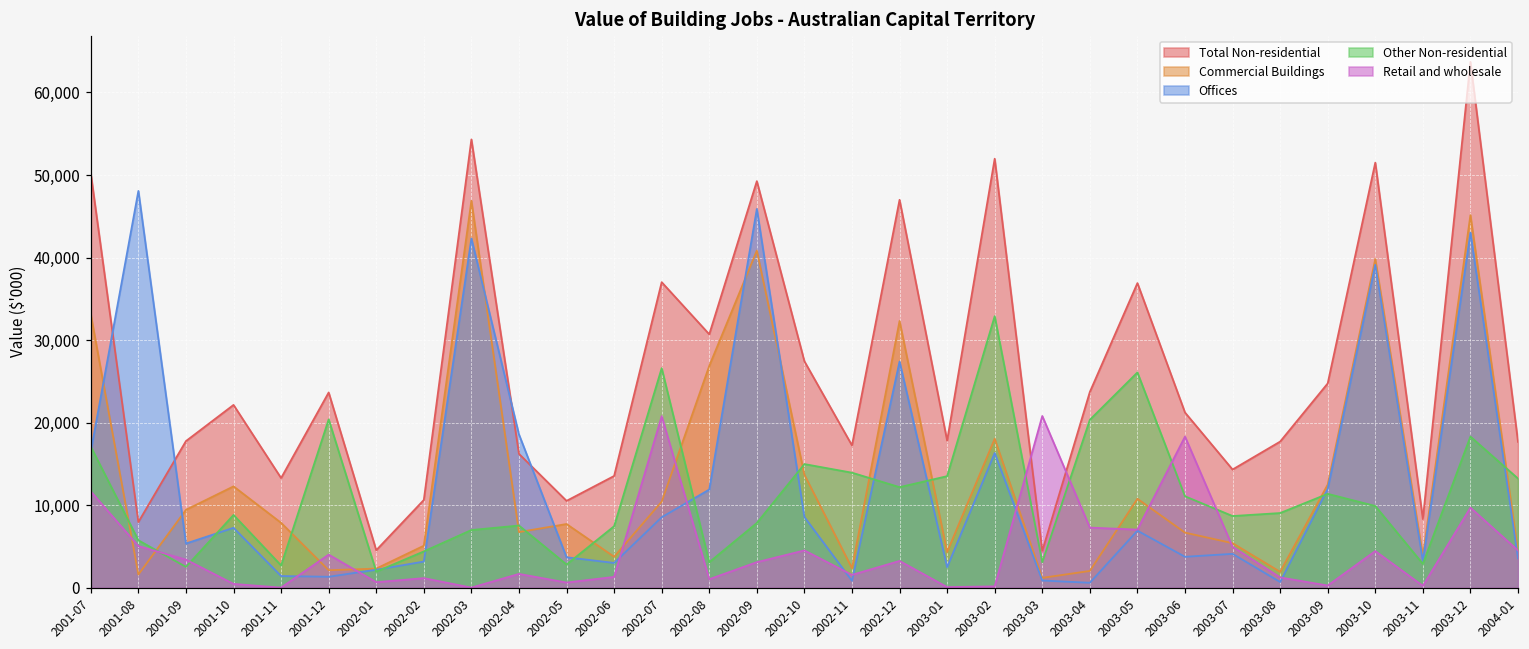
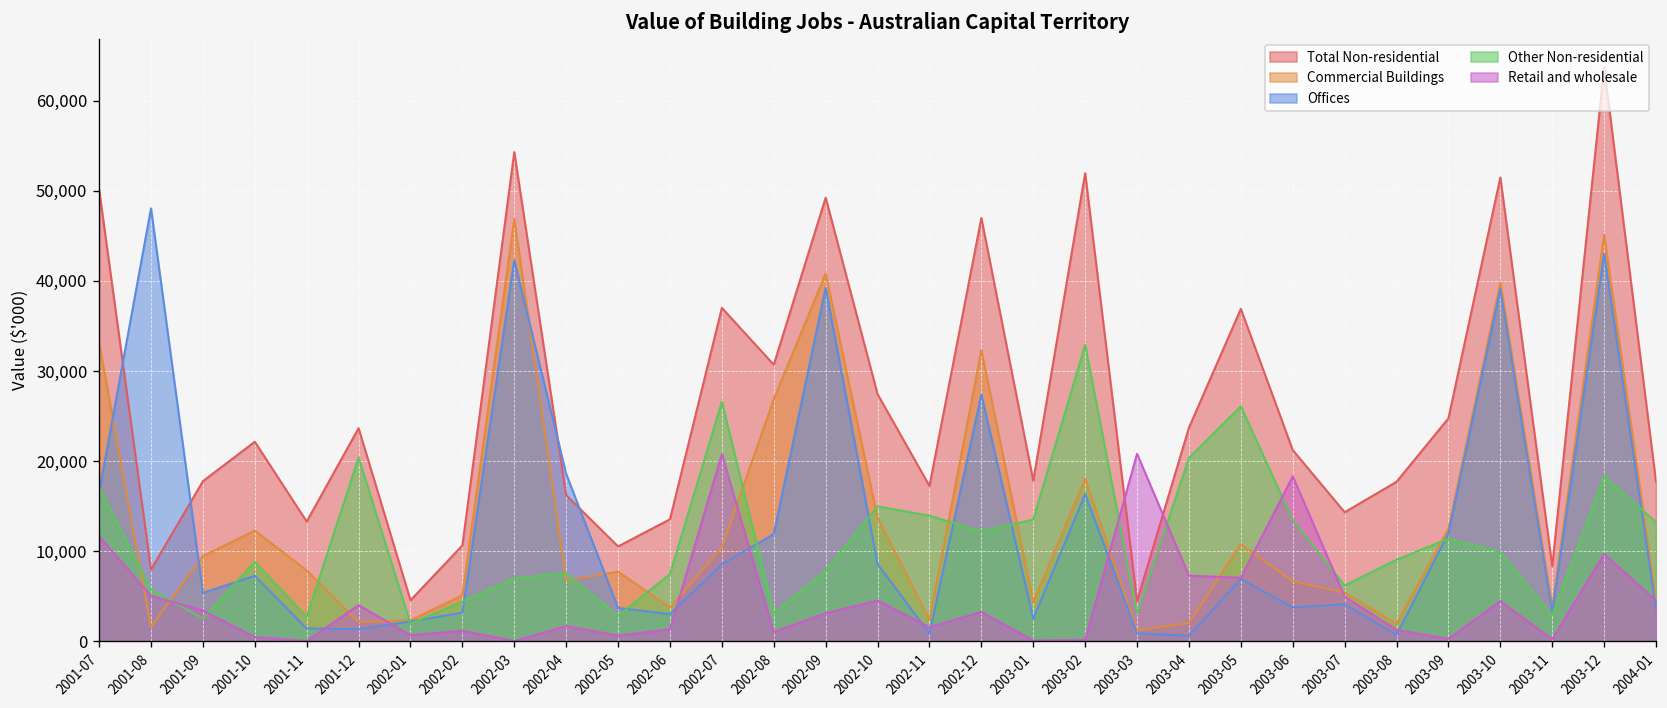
  {
    "Offices": {
      "2001-07": "17,000",
      "2001-08": "48,000",
      "2001-09": "5,000",
      "2001-10": "7,000",
      "2001-11": "1,000",
      "2001-12": "1,000",
      "2002-02": "3,000",
      "2002-03": "42,000",
      "2002-04": "19,000",
      "2002-05": "4,000",
      "2002-06": "3,000",
      "2002-07": "9,000",
      "2002-08": "12,000",
-     "2002-09": "46,000",
+     "2002-09": "39,000",
      "2002-10": "9,000",
      "2002-11": "1,000",
      "2002-12": "27,000",
      "2003-01": "2,000",
      "2003-02": "16,000",
      "2003-04": "1,000",
      "2003-06": "4,000",
      "2003-07": "4,000",
      "2003-08": "1,000",
      "2003-09": "12,000",
      "2003-10": "39,000",
      "2003-11": "3,000",
      "2003-12": "43,000",
      "2004-01": "4,000"
    },
    "Other Non-residential": {
      "2001-07": "17,000",
      "2001-08": "6,000",
      "2001-09": "3,000",
      "2001-10": "9,000",
      "2001-11": "3,000",
      "2001-12": "20,000",
      "2002-02": "4,000",
      "2002-03": "7,000",
      "2002-04": "8,000",
      "2002-05": "3,000",
      "2002-06": "7,000",
      "2002-07": "27,000",
      "2002-08": "3,000",
      "2002-09": "8,000",
      "2002-10": "15,000",
      "2002-11": "14,000",
      "2002-12": "12,000",
      "2003-01": "14,000",
      "2003-02": "33,000",
      "2003-03": "3,000",
      "2003-04": "20,000",
      "2003-05": "26,000",
-     "2003-06": "11,000",
-     "2003-07": "9,000",
+     "2003-06": "13,000",
+     "2003-07": "6,000",
      "2003-08": "9,000",
      "2003-09": "11,000",
      "2003-10": "10,000",
      "2003-11": "3,000",
      "2003-12": "18,000",
      "2004-01": "13,000"
    },
    "Retail and wholesale": {
      "2001-07": "12,000",
      "2001-08": "5,000",
      "2001-09": "3,000",
      "2001-10": "0",
      "2001-11": "0",
      "2001-12": "4,000",
      "2002-01": "1,000",
      "2002-02": "1,000",
      "2002-03": "0",
      "2002-04": "2,000",
      "2002-05": "1,000",
      "2002-06": "1,000",
      "2002-07": "21,000",
      "2002-08": "1,000",
      "2002-09": "3,000",
      "2002-10": "5,000",
      "2002-11": "2,000",
      "2002-12": "3,000",
      "2003-01": "0",
      "2003-02": "0",
      "2003-03": "21,000",
      "2003-04": "7,000",
      "2003-06": "18,000",
      "2003-07": "5,000",
      "2003-08": "1,000",
      "2003-09": "0",
      "2003-10": "4,000",
      "2003-11": "0",
      "2003-12": "10,000"
    }
  }
